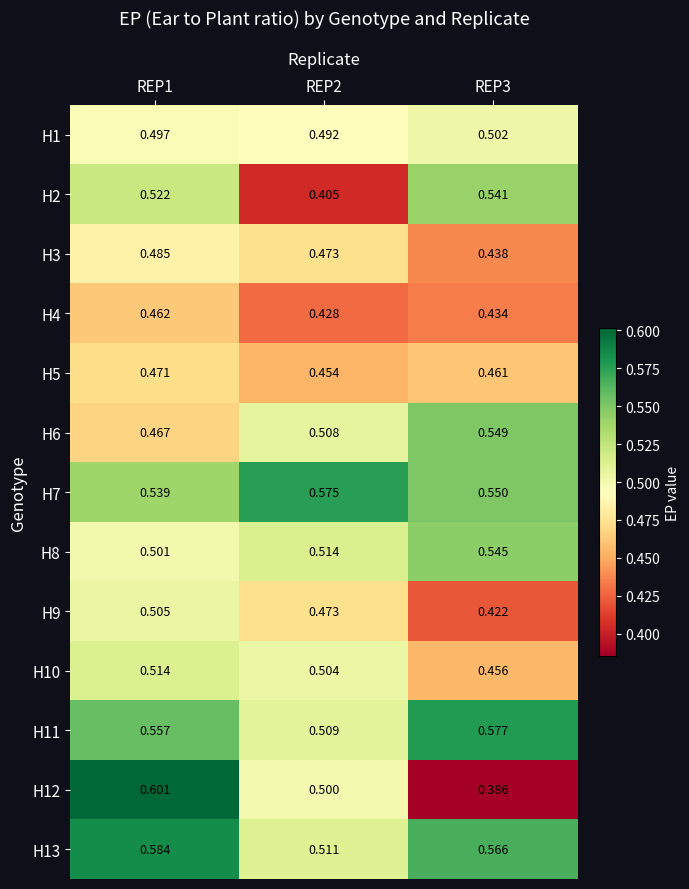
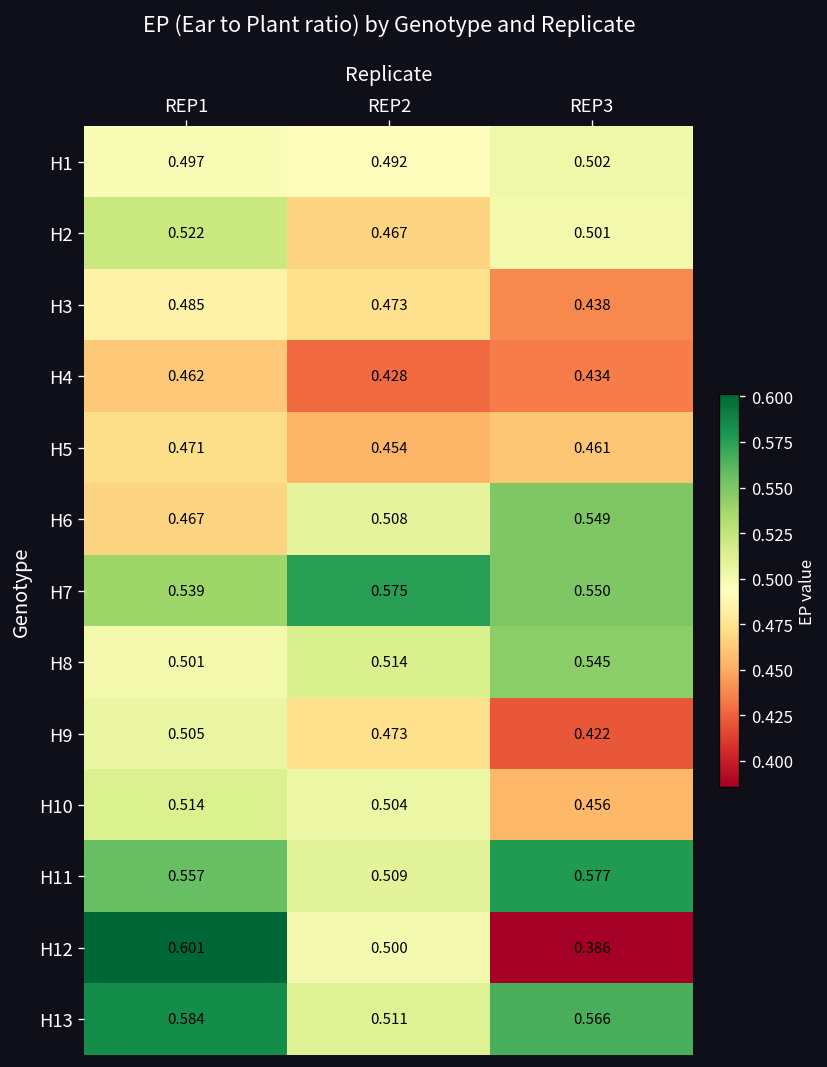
  {
    "H1": {
      "REP1": 0.497,
      "REP2": 0.492,
      "REP3": 0.502
    },
    "H2": {
      "REP1": 0.522,
-     "REP2": 0.405,
-     "REP3": 0.541
+     "REP2": 0.467,
+     "REP3": 0.501
    },
    "H3": {
      "REP1": 0.485,
      "REP2": 0.473,
      "REP3": 0.438
    },
    "H4": {
      "REP1": 0.462,
      "REP2": 0.428,
      "REP3": 0.434
    },
    "H5": {
      "REP1": 0.471,
      "REP2": 0.454,
      "REP3": 0.461
    },
    "H6": {
      "REP1": 0.467,
      "REP2": 0.508,
      "REP3": 0.549
    },
    "H7": {
      "REP1": 0.539,
      "REP2": 0.575,
      "REP3": 0.550
    },
    "H8": {
      "REP1": 0.501,
      "REP2": 0.514,
      "REP3": 0.545
    },
    "H9": {
      "REP1": 0.505,
      "REP2": 0.473,
      "REP3": 0.422
    },
    "H10": {
      "REP1": 0.514,
      "REP2": 0.504,
      "REP3": 0.456
    },
    "H11": {
      "REP1": 0.557,
      "REP2": 0.509,
      "REP3": 0.577
    },
    "H12": {
      "REP1": 0.601,
      "REP2": 0.500,
      "REP3": 0.386
    },
    "H13": {
      "REP1": 0.584,
      "REP2": 0.511,
      "REP3": 0.566
    }
  }
